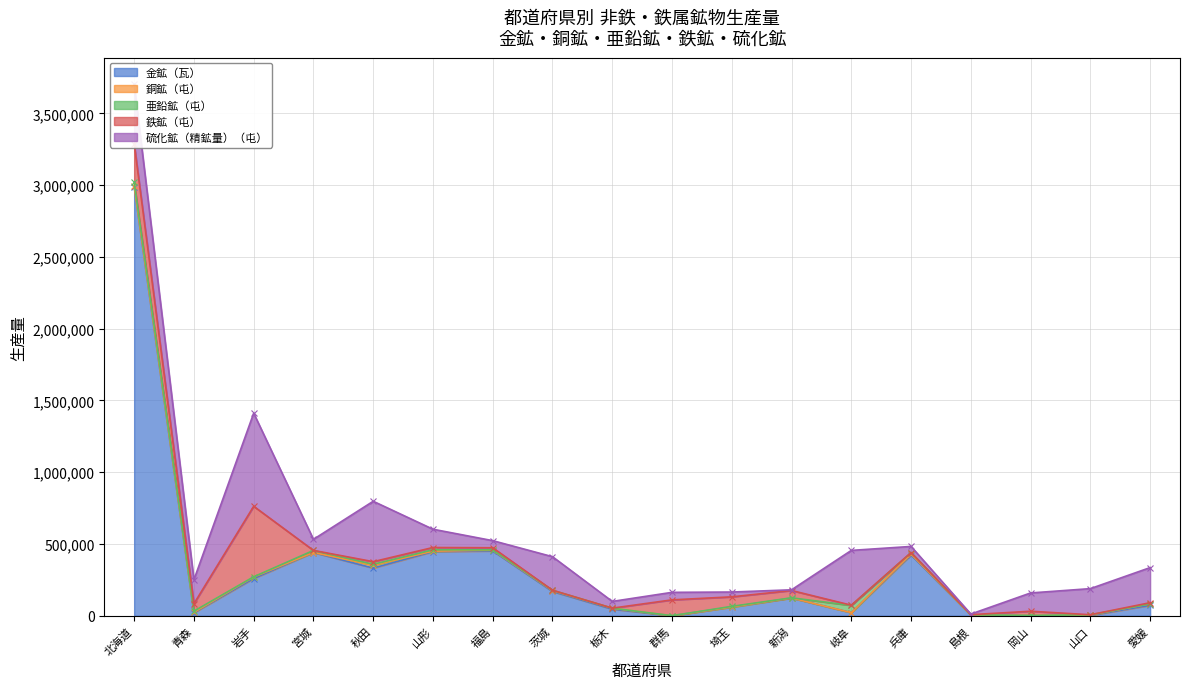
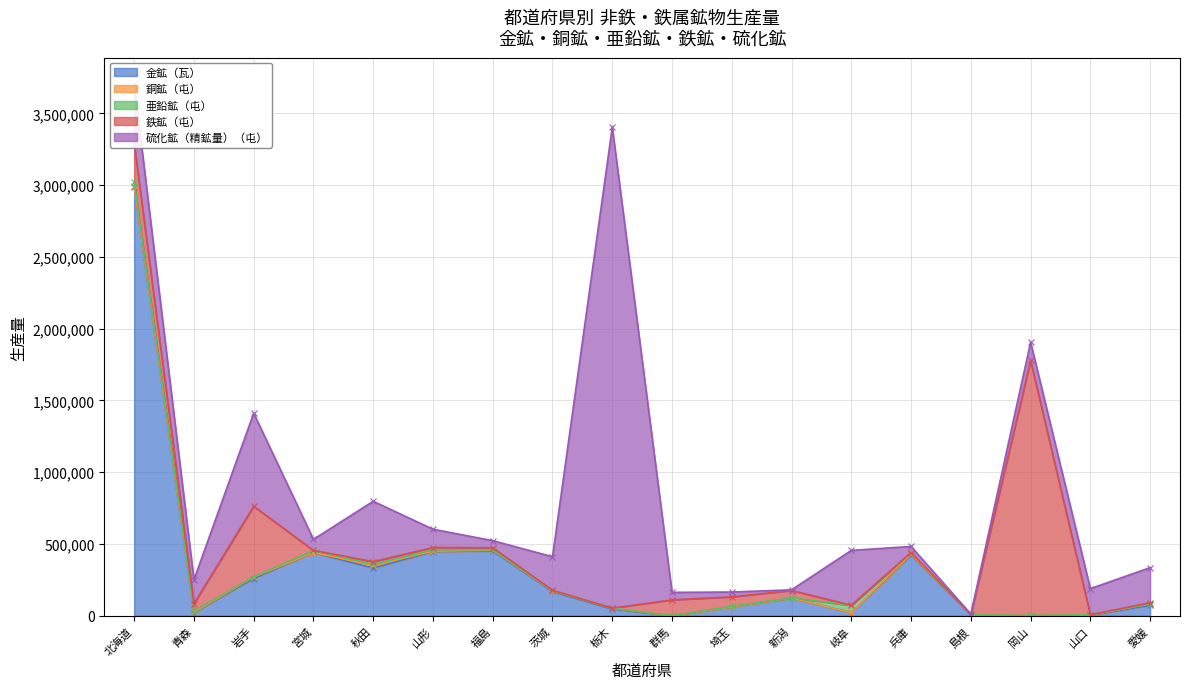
  {
    "金鉱（瓦）": {
      "秋田": "330,000"
    },
    "亜鉛鉱（屯）": {
      "北海道": "30,000"
    },
    "鉄鉱（屯）": {
      "青森": "50,000",
      "岩手": "490,000",
      "秋田": "20,000",
      "群馬": "110,000",
      "埼玉": "70,000",
-     "岡山": "30,000"
+     "岡山": "1,780,000"
    },
    "硫化鉱（精鉱量）（屯）": {
      "青森": "170,000",
      "岩手": "650,000",
      "宮城": "80,000",
      "秋田": "420,000",
      "山形": "130,000",
      "福島": "50,000",
      "茨城": "230,000",
-     "栃木": "50,000",
+     "栃木": "3,350,000",
      "群馬": "50,000",
      "埼玉": "30,000",
      "岐阜": "380,000",
      "兵庫": "40,000",
      "岡山": "130,000",
      "山口": "180,000",
      "愛媛": "240,000"
    }
  }
